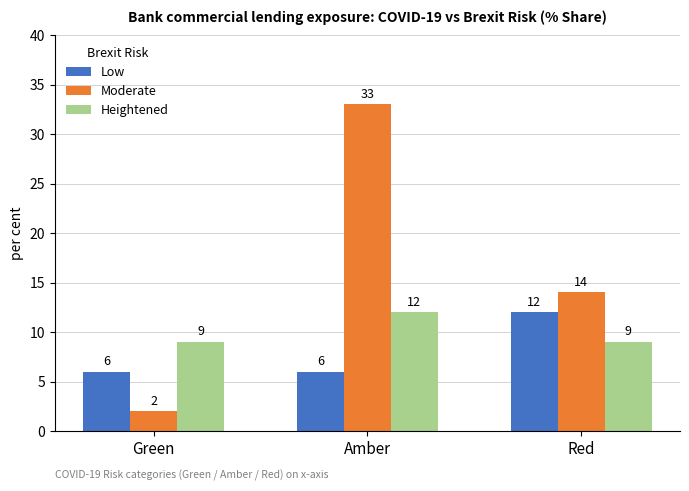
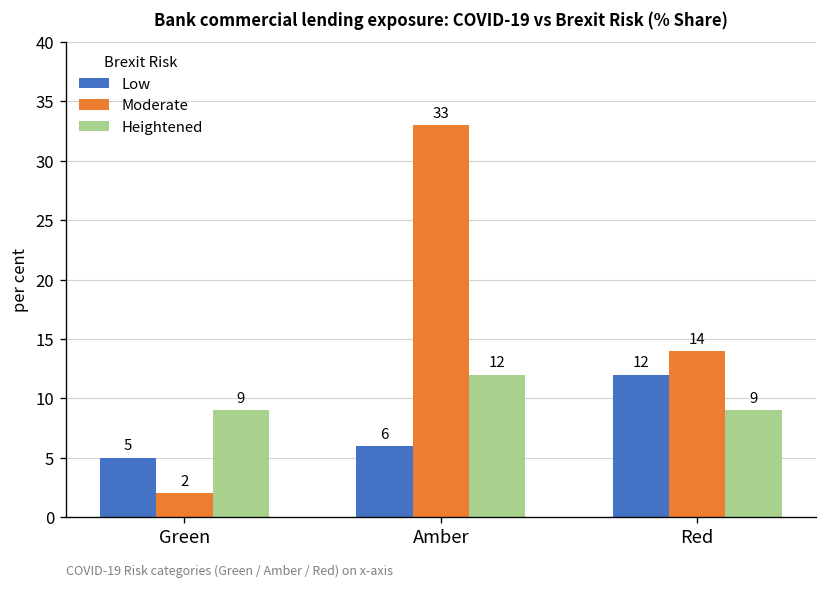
  {
    "Low": {
-     "Green": 6,
+     "Green": 5,
      "Amber": 6,
      "Red": 12
    },
    "Moderate": {
      "Green": 2,
      "Amber": 33,
      "Red": 14
    },
    "Heightened": {
      "Green": 9,
      "Amber": 12,
      "Red": 9
    }
  }
